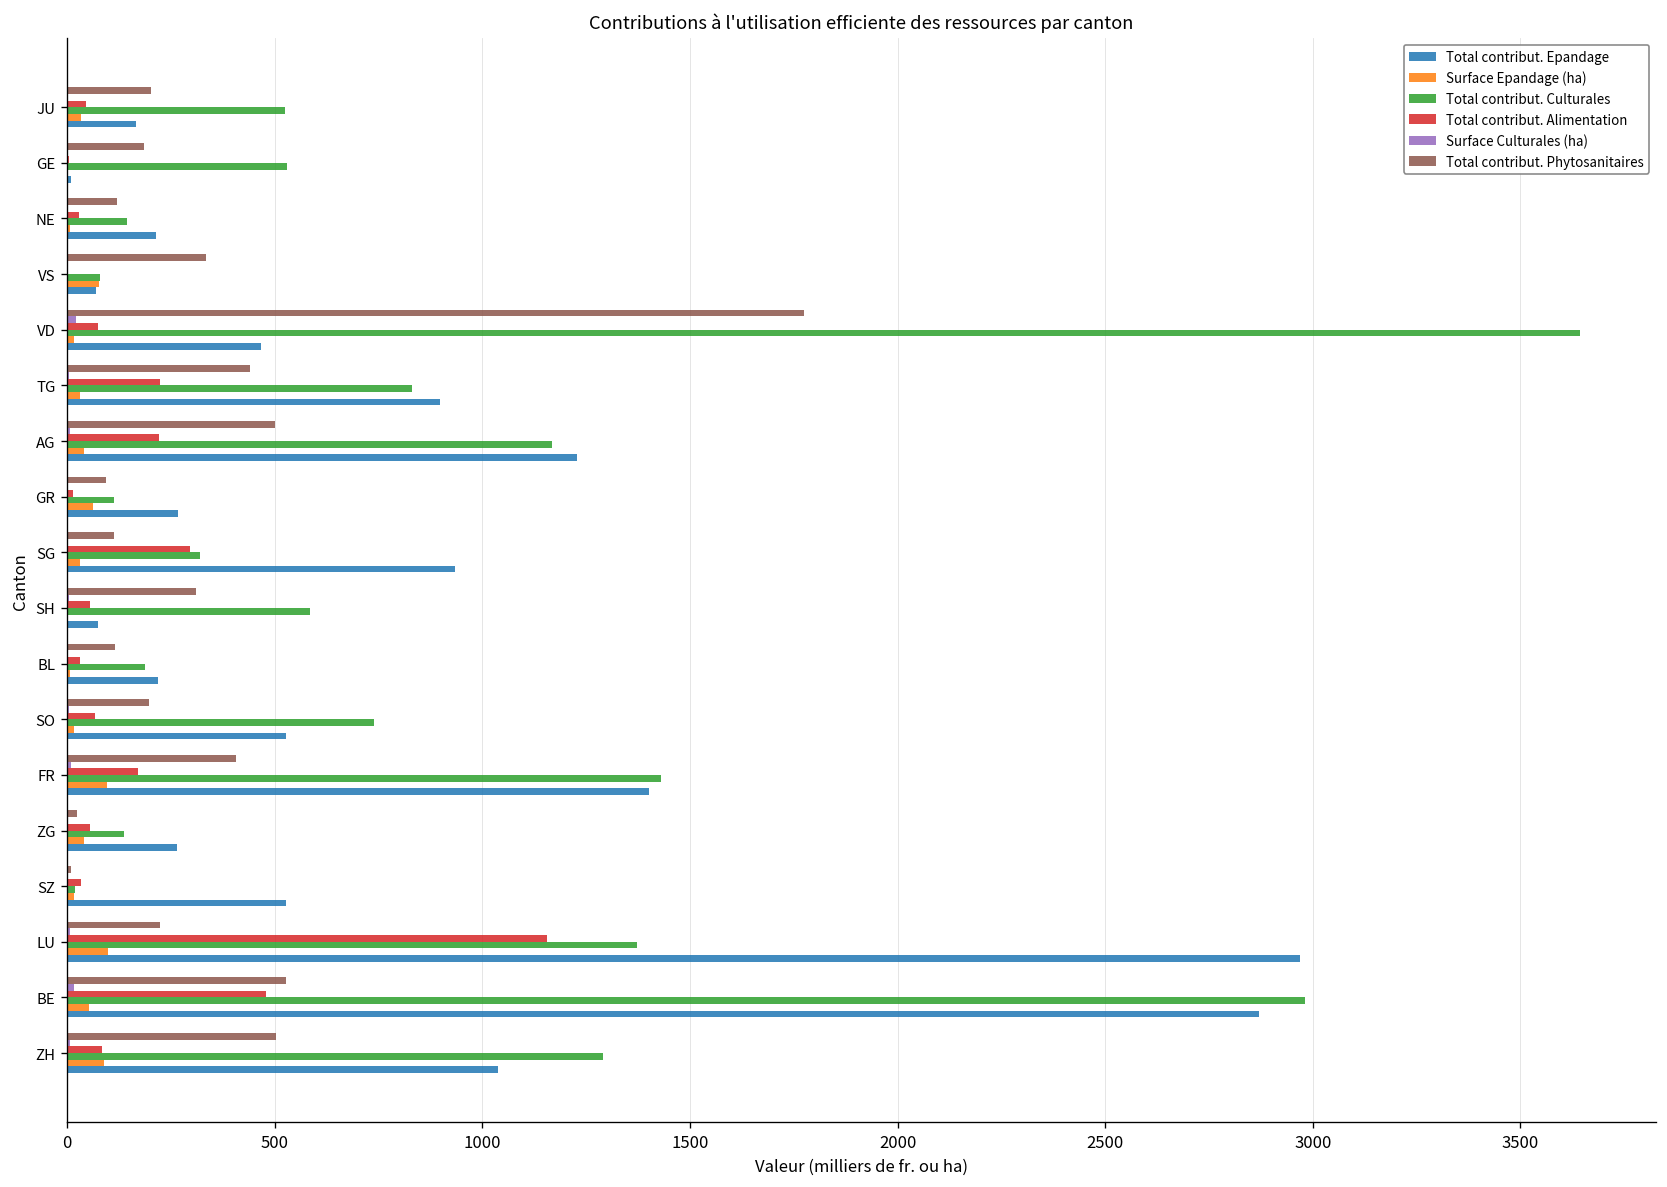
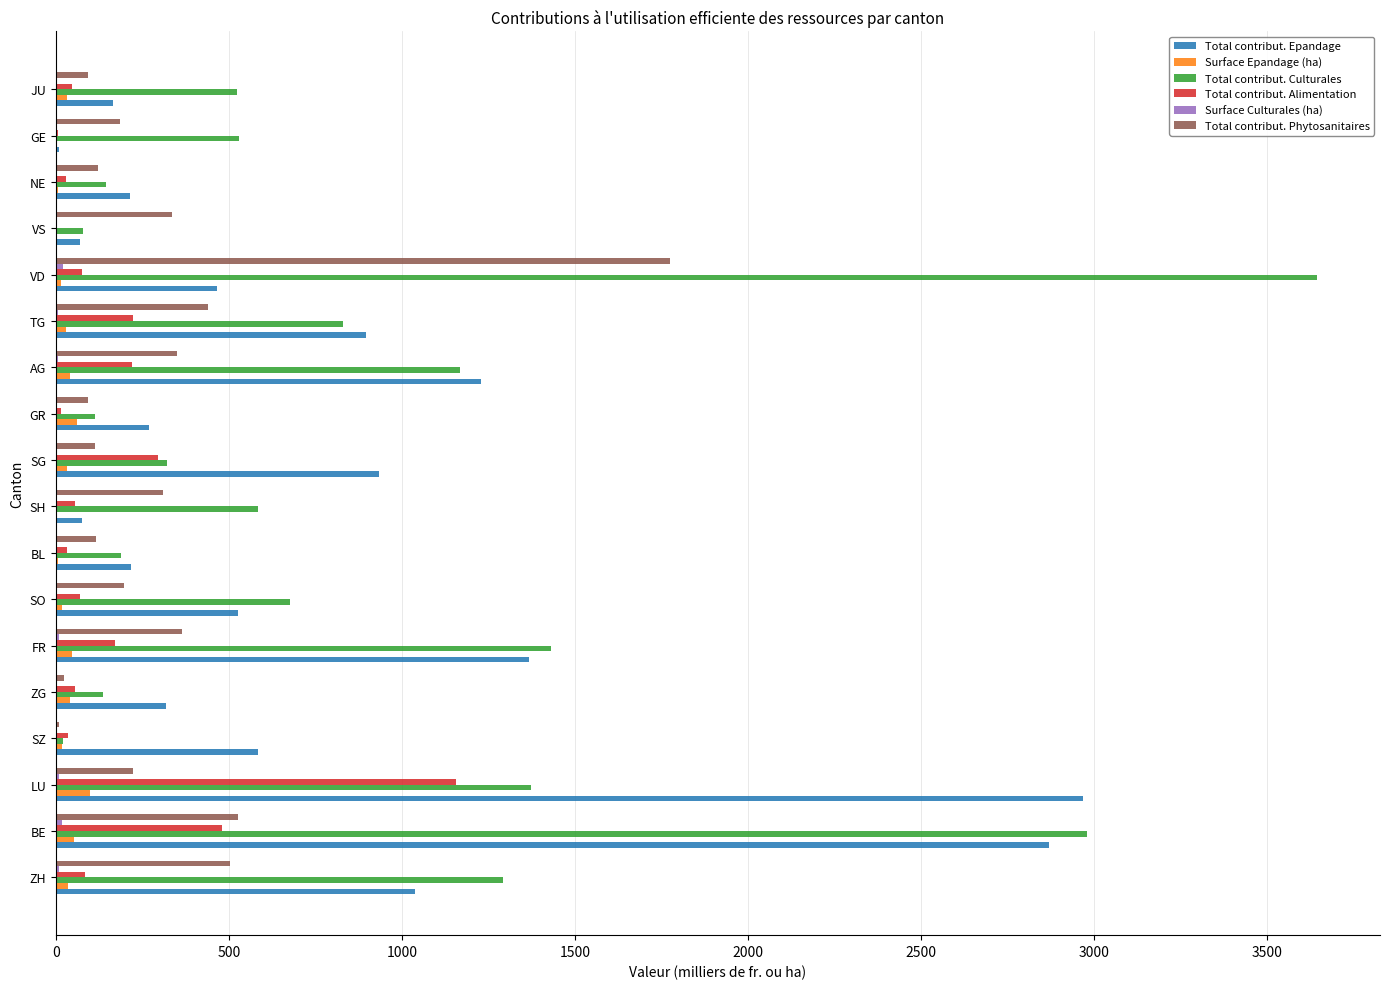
  {
    "Total contribut. Epandage": {
      "JU": 170,
      "GE": 10,
      "NE": 210,
      "VS": 70,
      "VD": 470,
      "TG": 900,
      "AG": 1230,
      "GR": 270,
      "SG": 930,
      "SH": 80,
      "BL": 220,
      "SO": 530,
-     "FR": 1400,
-     "ZG": 260,
-     "SZ": 530,
+     "FR": 1370,
+     "ZG": 320,
+     "SZ": 580,
      "LU": 2970,
      "BE": 2870,
      "ZH": 1040
    },
    "Surface Epandage (ha)": {
      "JU": 30,
-     "VS": 80,
+     "VS": 0,
      "VD": 20,
      "TG": 30,
      "AG": 40,
      "GR": 60,
      "SG": 30,
      "BL": 10,
      "SO": 20,
-     "FR": 100,
+     "FR": 50,
      "ZG": 40,
      "SZ": 20,
      "LU": 100,
      "BE": 50,
-     "ZH": 90
+     "ZH": 30
    },
    "Total contribut. Culturales": {
      "JU": 520,
      "GE": 530,
      "NE": 140,
      "VS": 80,
      "VD": 3640,
      "TG": 830,
      "AG": 1170,
      "GR": 110,
      "SG": 320,
      "SH": 580,
      "BL": 190,
-     "SO": 740,
+     "SO": 680,
      "FR": 1430,
      "ZG": 140,
      "SZ": 20,
      "LU": 1370,
      "BE": 2980,
      "ZH": 1290
    },
    "Total contribut. Alimentation": {
      "JU": 50,
      "NE": 30,
      "VD": 80,
      "TG": 220,
      "AG": 220,
      "GR": 10,
      "SG": 300,
      "SH": 60,
      "BL": 30,
      "SO": 70,
      "FR": 170,
      "ZG": 50,
      "SZ": 30,
      "LU": 1160,
      "BE": 480,
      "ZH": 90
    },
    "Surface Culturales (ha)": {
      "VD": 20,
      "FR": 10,
      "LU": 10,
      "BE": 20,
      "ZH": 10
    },
    "Total contribut. Phytosanitaires": {
-     "JU": 200,
+     "JU": 90,
      "GE": 190,
      "NE": 120,
      "VS": 330,
      "VD": 1770,
      "TG": 440,
-     "AG": 500,
+     "AG": 350,
      "GR": 90,
      "SG": 110,
      "SH": 310,
      "BL": 120,
      "SO": 200,
-     "FR": 410,
+     "FR": 370,
      "ZG": 20,
      "SZ": 10,
      "LU": 220,
      "BE": 530,
      "ZH": 500
    }
  }
